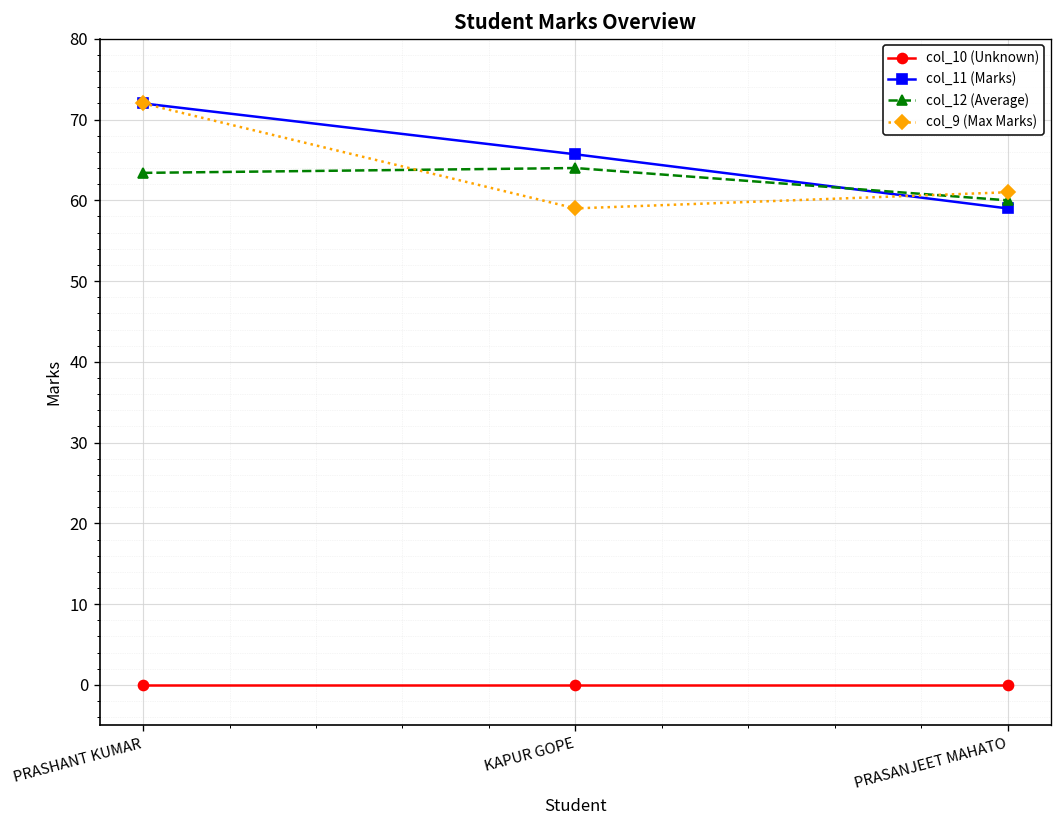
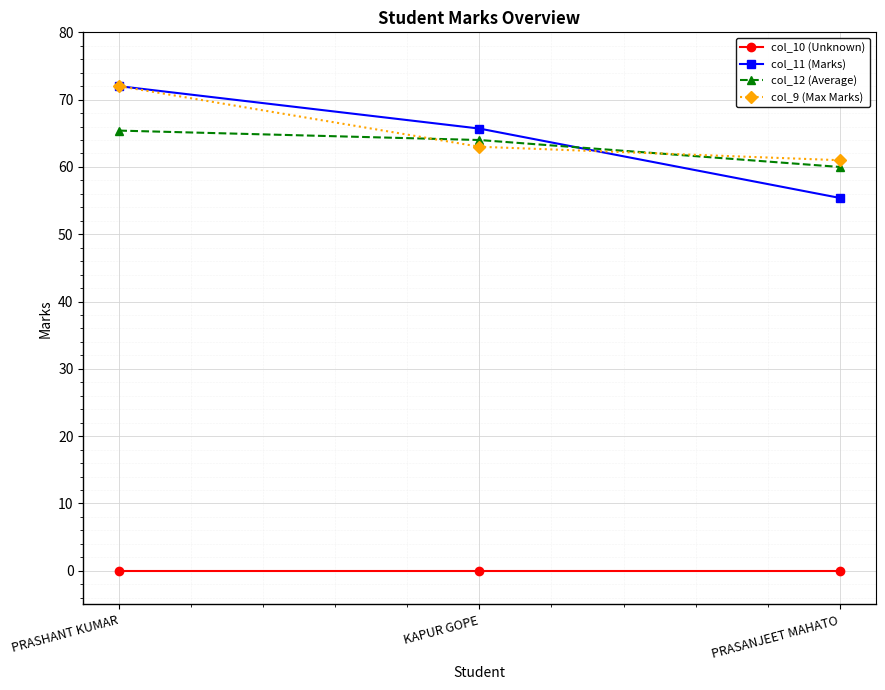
  {
    "col_10 (Unknown)": {
      "PRASHANT KUMAR": 0,
      "KAPUR GOPE": 0,
      "PRASANJEET MAHATO": 0
    },
    "col_11 (Marks)": {
      "KAPUR GOPE": 66,
-     "PRASANJEET MAHATO": 59
+     "PRASANJEET MAHATO": 55
    },
    "col_12 (Average)": {
-     "PRASHANT KUMAR": 63,
+     "PRASHANT KUMAR": 65,
      "KAPUR GOPE": 64,
      "PRASANJEET MAHATO": 60
    },
    "col_9 (Max Marks)": {
-     "KAPUR GOPE": 59,
+     "KAPUR GOPE": 63,
      "PRASANJEET MAHATO": 61
    }
  }
